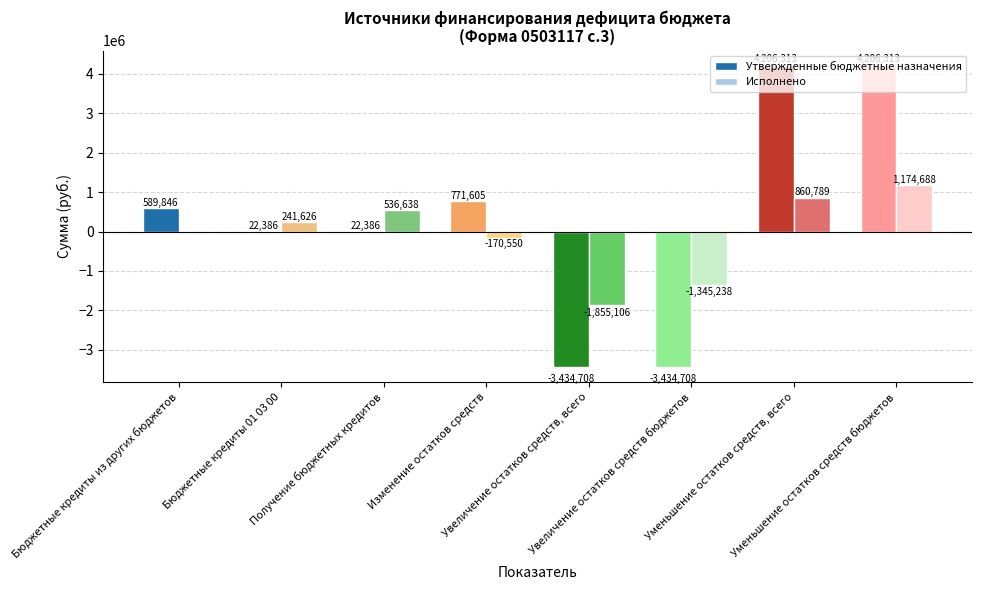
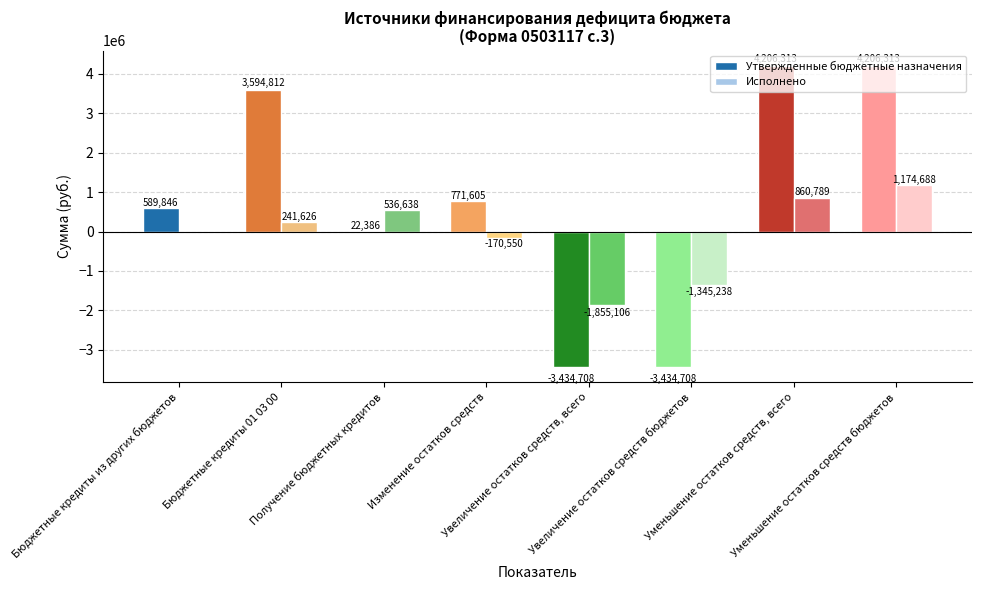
  {
    "Утвержденные бюджетные назначения": {
      "Бюджетные кредиты из других бюджетов": "589,846",
-     "Бюджетные кредиты 01 03 00": "22,386",
+     "Бюджетные кредиты 01 03 00": "3,594,812",
      "Получение бюджетных кредитов": "22,386",
      "Изменение остатков средств": "771,605",
      "Увеличение остатков средств, всего": "-3,434,708",
      "Увеличение остатков средств бюджетов": "-3,434,708"
    },
    "Исполнено": {
      "Бюджетные кредиты 01 03 00": "241,626",
      "Получение бюджетных кредитов": "536,638",
      "Изменение остатков средств": "-170,550",
      "Увеличение остатков средств, всего": "-1,855,106",
      "Увеличение остатков средств бюджетов": "-1,345,238",
      "Уменьшение остатков средств, всего": "860,789",
      "Уменьшение остатков средств бюджетов": "1,174,688"
    }
  }
